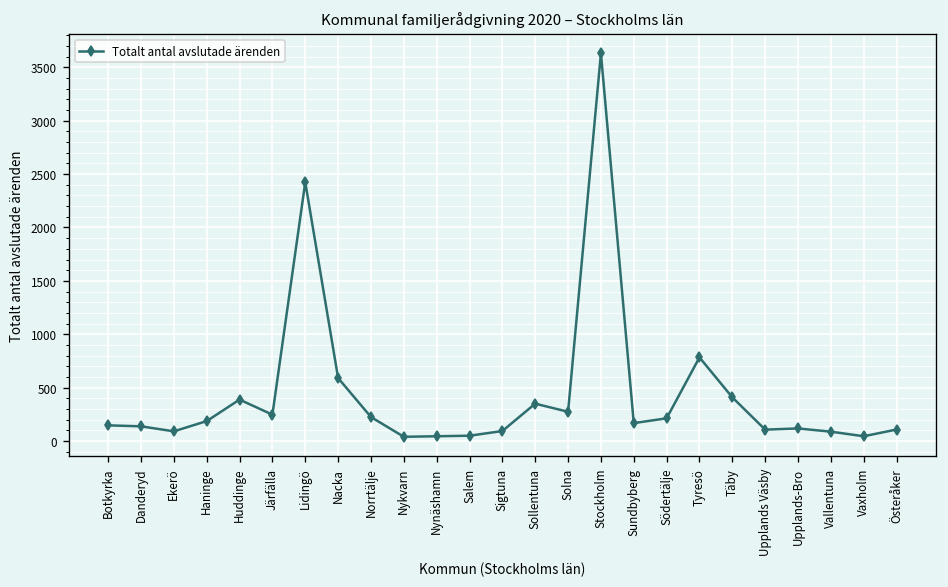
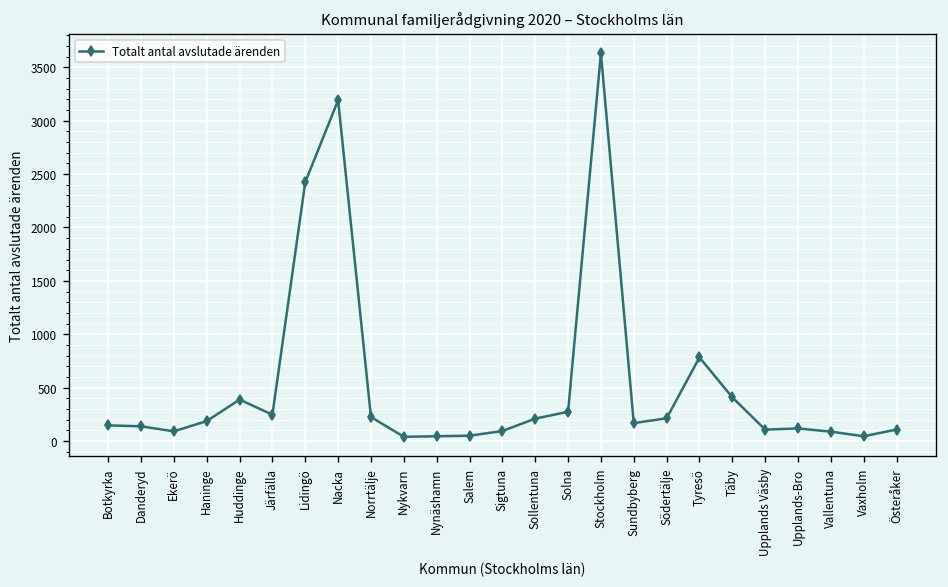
  {
    "Botkyrka": 100,
    "Danderyd": 100,
    "Ekerö": 100,
    "Haninge": 200,
    "Huddinge": 400,
    "Järfälla": 200,
    "Lidingö": 2400,
-   "Nacka": 600,
+   "Nacka": 3200,
    "Norrtälje": 200,
    "Nykvarn": 0,
    "Nynäshamn": 0,
    "Salem": 100,
    "Sigtuna": 100,
-   "Sollentuna": 400,
+   "Sollentuna": 200,
    "Solna": 300,
    "Stockholm": 3600,
    "Sundbyberg": 200,
    "Södertälje": 200,
    "Tyresö": 800,
    "Täby": 400,
    "Upplands Väsby": 100,
    "Upplands-Bro": 100,
    "Vallentuna": 100,
    "Vaxholm": 0,
    "Österåker": 100
  }
